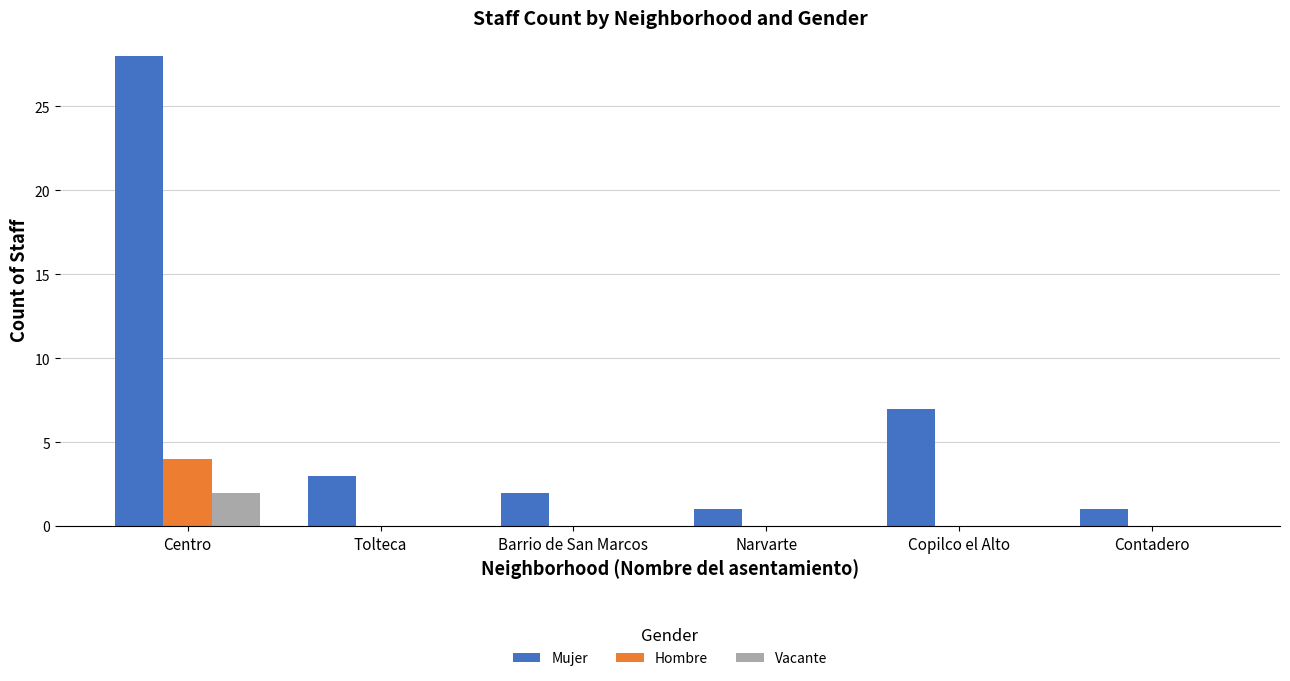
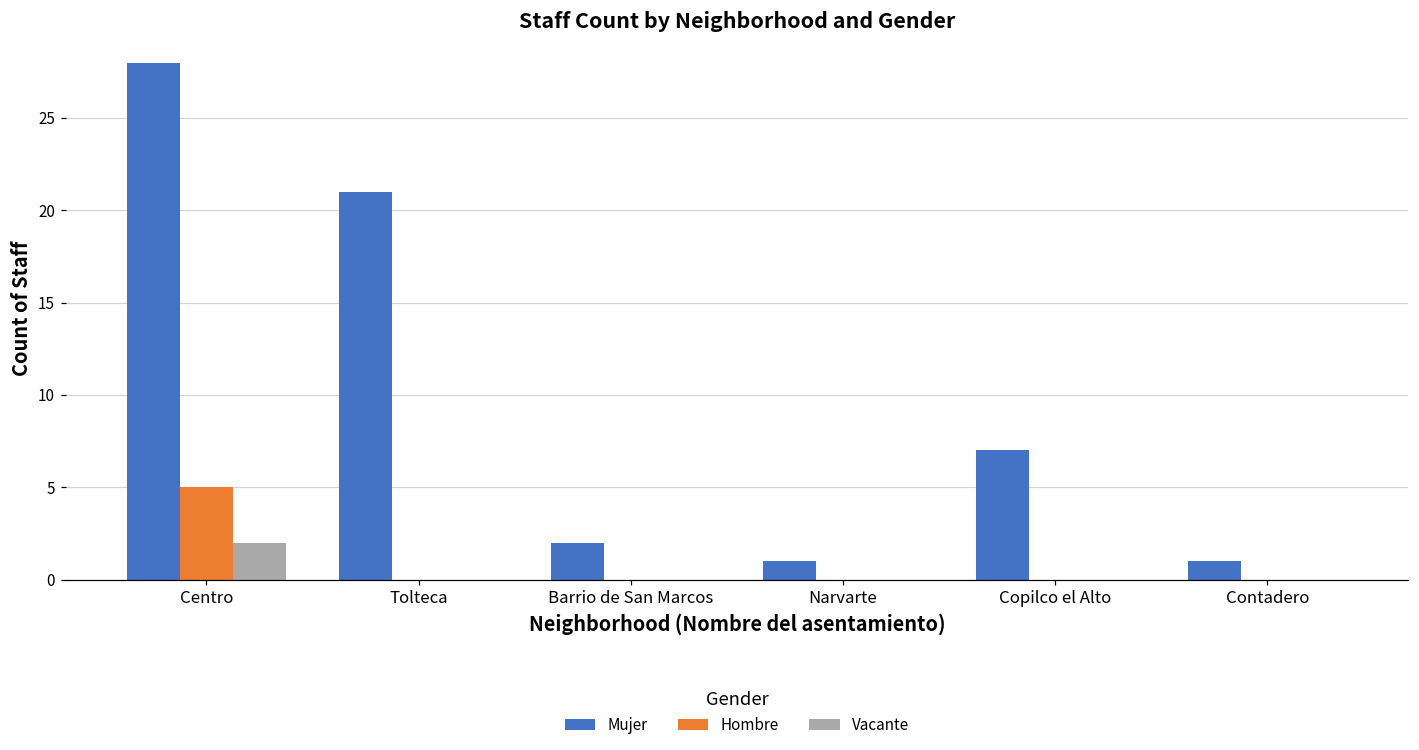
  {
    "Mujer": {
      "Centro": 28,
-     "Tolteca": 3,
+     "Tolteca": 21,
      "Barrio de San Marcos": 2,
      "Narvarte": 1,
      "Copilco el Alto": 7,
      "Contadero": 1
    },
    "Hombre": {
-     "Centro": 4,
+     "Centro": 5,
      "Tolteca": 0,
      "Barrio de San Marcos": 0,
      "Narvarte": 0,
      "Copilco el Alto": 0,
      "Contadero": 0
    },
    "Vacante": {
      "Centro": 2,
      "Tolteca": 0,
      "Barrio de San Marcos": 0,
      "Narvarte": 0,
      "Copilco el Alto": 0,
      "Contadero": 0
    }
  }
